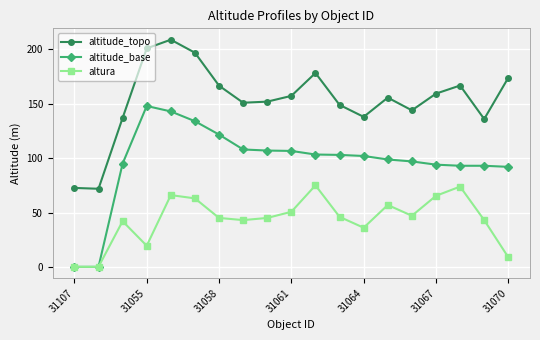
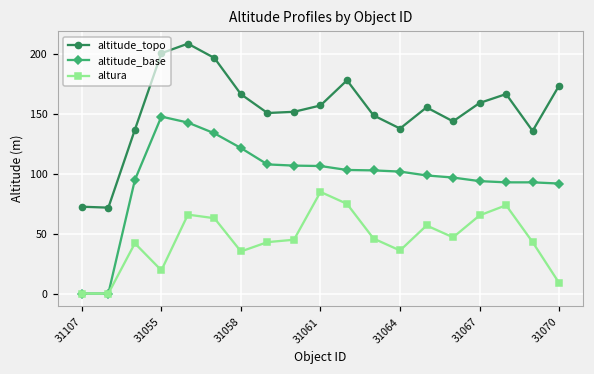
  {
    "altura": {
      "31055": 19,
-     "31058": 45,
-     "31061": 51,
+     "31058": 35,
+     "31061": 85,
      "31064": 36,
      "31067": 65,
      "31070": 9
    }
  }
